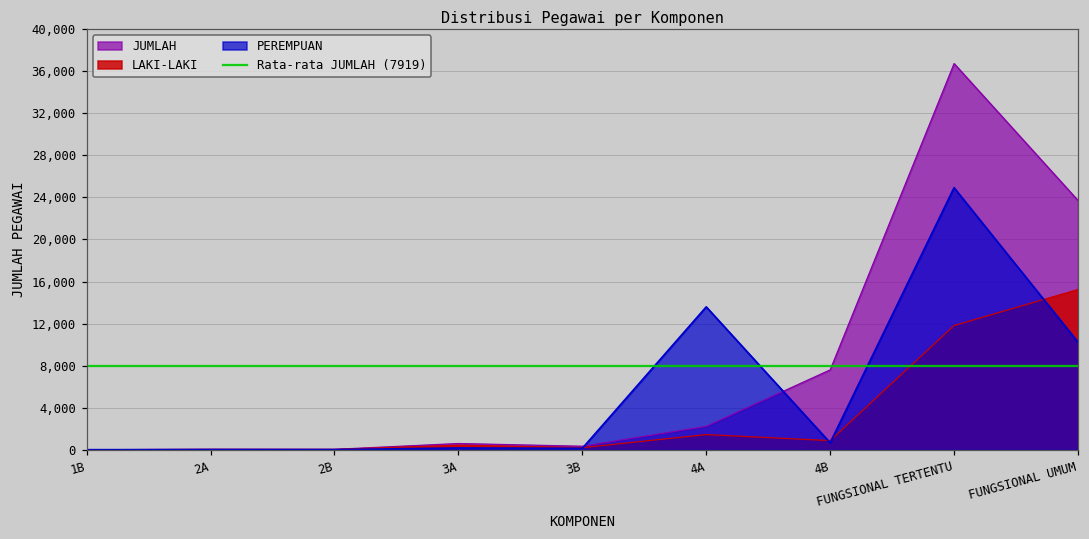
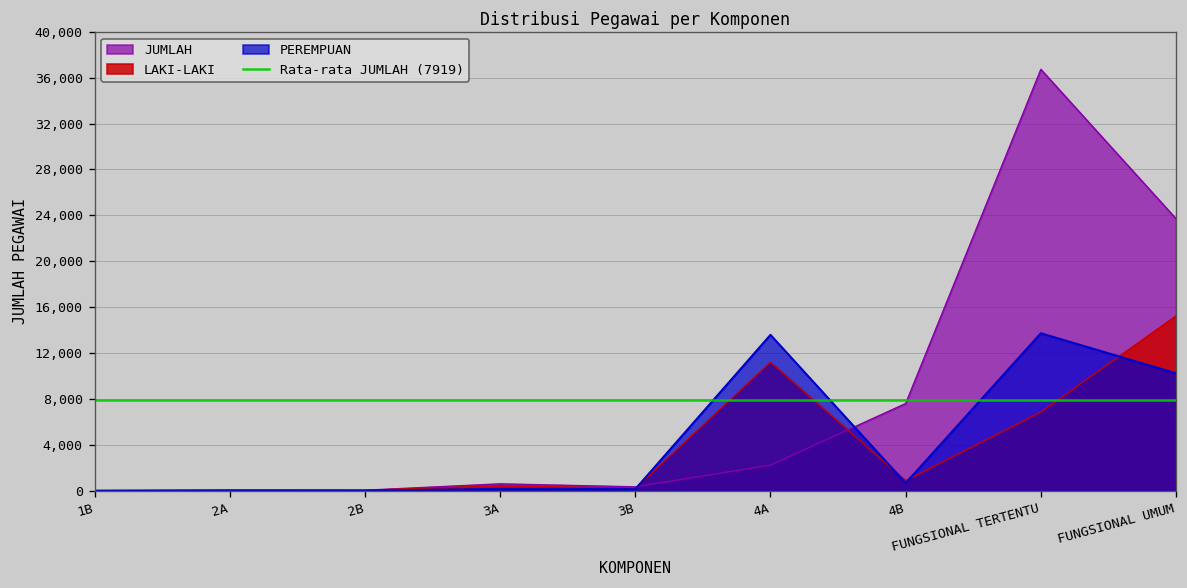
  {
    "JUMLAH": {
      "4A": "2,000",
      "4B": "8,000",
      "FUNGSIONAL TERTENTU": "37,000",
      "FUNGSIONAL UMUM": "24,000"
    },
    "LAKI-LAKI": {
-     "4A": "1,000",
-     "FUNGSIONAL TERTENTU": "12,000",
+     "4A": "11,000",
+     "FUNGSIONAL TERTENTU": "7,000",
      "FUNGSIONAL UMUM": "15,000"
    },
    "PEREMPUAN": {
      "3A": "0",
      "4A": "14,000",
-     "FUNGSIONAL TERTENTU": "25,000",
+     "FUNGSIONAL TERTENTU": "14,000",
      "FUNGSIONAL UMUM": "10,000"
    }
  }
